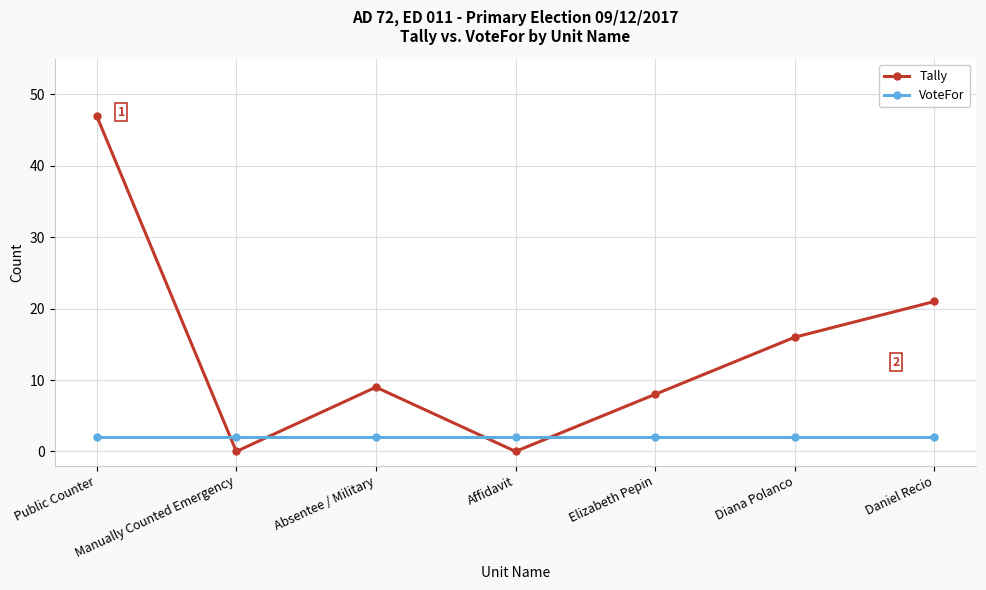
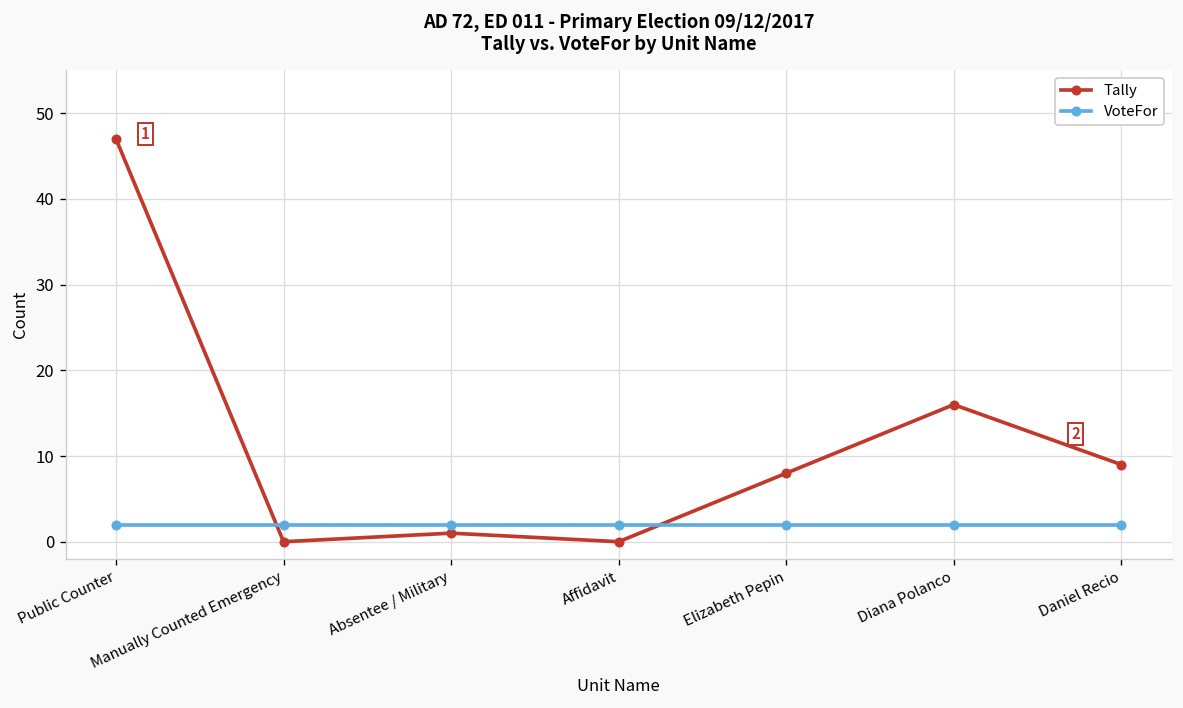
  {
    "Tally": {
      "Manually Counted Emergency": 0,
-     "Absentee / Military": 9,
+     "Absentee / Military": 1,
      "Affidavit": 0,
      "Elizabeth Pepin": 8,
      "Diana Polanco": 16,
-     "Daniel Recio": 21
+     "Daniel Recio": 9
    },
    "VoteFor": {
      "Public Counter": 2,
      "Manually Counted Emergency": 2,
      "Absentee / Military": 2,
      "Affidavit": 2,
      "Elizabeth Pepin": 2,
      "Diana Polanco": 2,
      "Daniel Recio": 2
    }
  }
